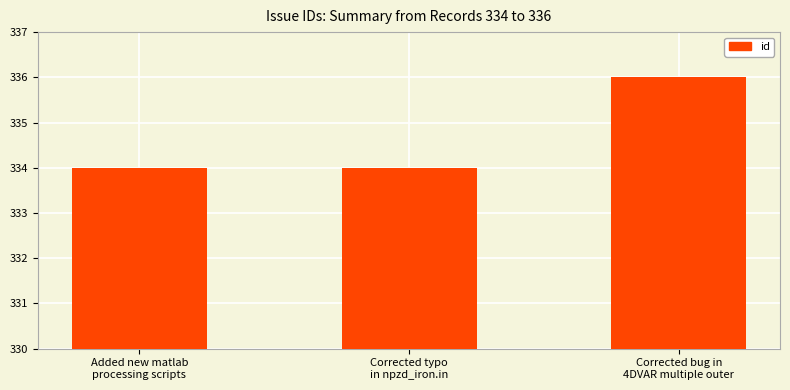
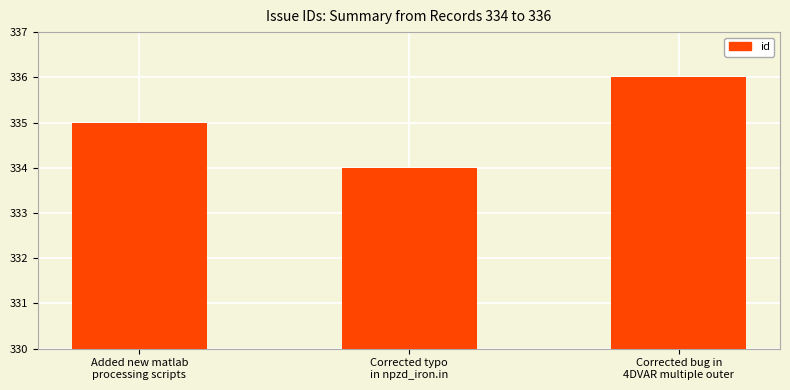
  {
-   "Added new matlab processing scripts": 334,
+   "Added new matlab processing scripts": 335,
    "Corrected typo in npzd_iron.in": 334,
    "Corrected bug in 4DVAR multiple outer": 336
  }
